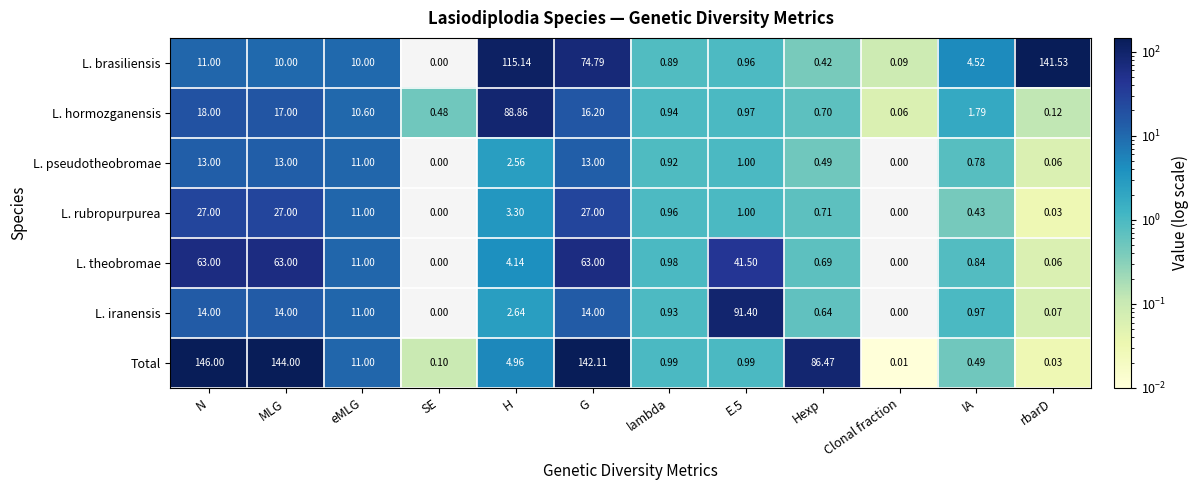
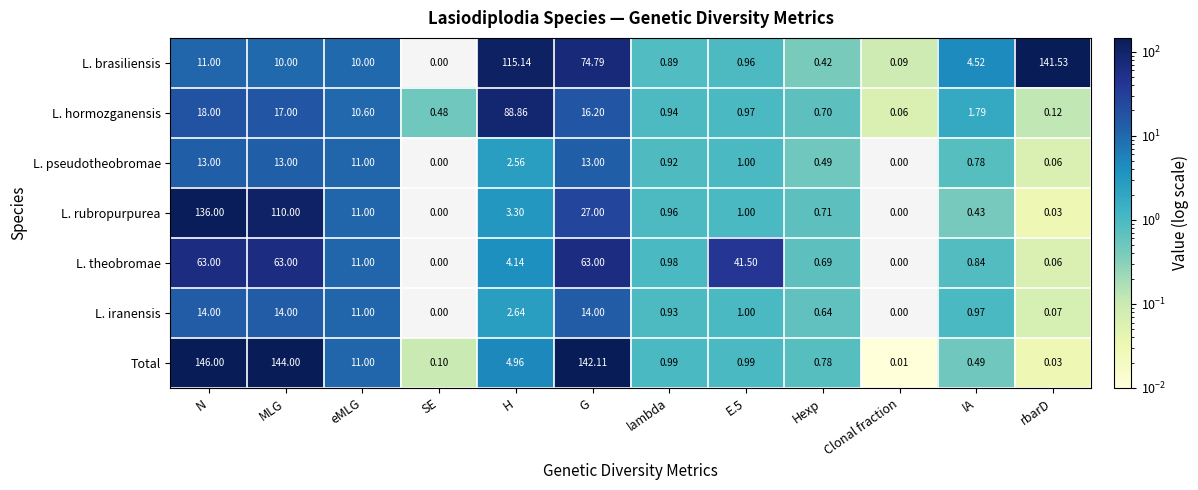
  {
    "L. brasiliensis": {
      "N": 11.00,
      "MLG": 10.00,
      "eMLG": 10.00,
      "SE": 0.00,
      "H": 115.14,
      "G": 74.79,
      "lambda": 0.89,
      "E.5": 0.96,
      "Hexp": 0.42,
      "Clonal fraction": 0.09,
      "IA": 4.52,
      "rbarD": 141.53
    },
    "L. hormozganensis": {
      "N": 18.00,
      "MLG": 17.00,
      "eMLG": 10.60,
      "SE": 0.48,
      "H": 88.86,
      "G": 16.20,
      "lambda": 0.94,
      "E.5": 0.97,
      "Hexp": 0.70,
      "Clonal fraction": 0.06,
      "IA": 1.79,
      "rbarD": 0.12
    },
    "L. pseudotheobromae": {
      "N": 13.00,
      "MLG": 13.00,
      "eMLG": 11.00,
      "SE": 0.00,
      "H": 2.56,
      "G": 13.00,
      "lambda": 0.92,
      "E.5": 1.00,
      "Hexp": 0.49,
      "Clonal fraction": 0.00,
      "IA": 0.78,
      "rbarD": 0.06
    },
    "L. rubropurpurea": {
-     "N": 27.00,
-     "MLG": 27.00,
+     "N": 136.00,
+     "MLG": 110.00,
      "eMLG": 11.00,
      "SE": 0.00,
      "H": 3.30,
      "G": 27.00,
      "lambda": 0.96,
      "E.5": 1.00,
      "Hexp": 0.71,
      "Clonal fraction": 0.00,
      "IA": 0.43,
      "rbarD": 0.03
    },
    "L. theobromae": {
      "N": 63.00,
      "MLG": 63.00,
      "eMLG": 11.00,
      "SE": 0.00,
      "H": 4.14,
      "G": 63.00,
      "lambda": 0.98,
      "E.5": 41.50,
      "Hexp": 0.69,
      "Clonal fraction": 0.00,
      "IA": 0.84,
      "rbarD": 0.06
    },
    "L. iranensis": {
      "N": 14.00,
      "MLG": 14.00,
      "eMLG": 11.00,
      "SE": 0.00,
      "H": 2.64,
      "G": 14.00,
      "lambda": 0.93,
-     "E.5": 91.40,
+     "E.5": 1.00,
      "Hexp": 0.64,
      "Clonal fraction": 0.00,
      "IA": 0.97,
      "rbarD": 0.07
    },
    "Total": {
      "N": 146.00,
      "MLG": 144.00,
      "eMLG": 11.00,
      "SE": 0.10,
      "H": 4.96,
      "G": 142.11,
      "lambda": 0.99,
      "E.5": 0.99,
-     "Hexp": 86.47,
+     "Hexp": 0.78,
      "Clonal fraction": 0.01,
      "IA": 0.49,
      "rbarD": 0.03
    }
  }
